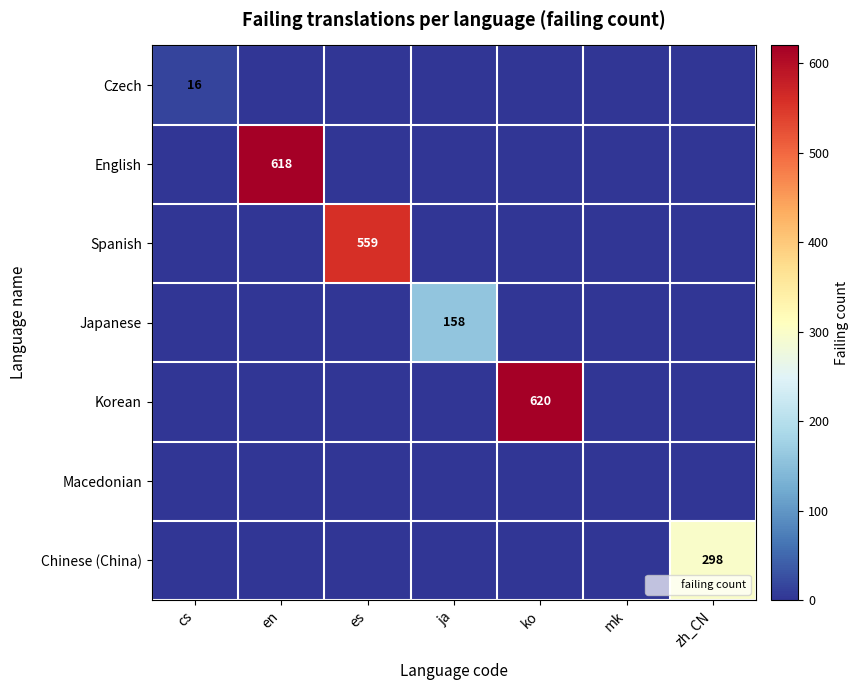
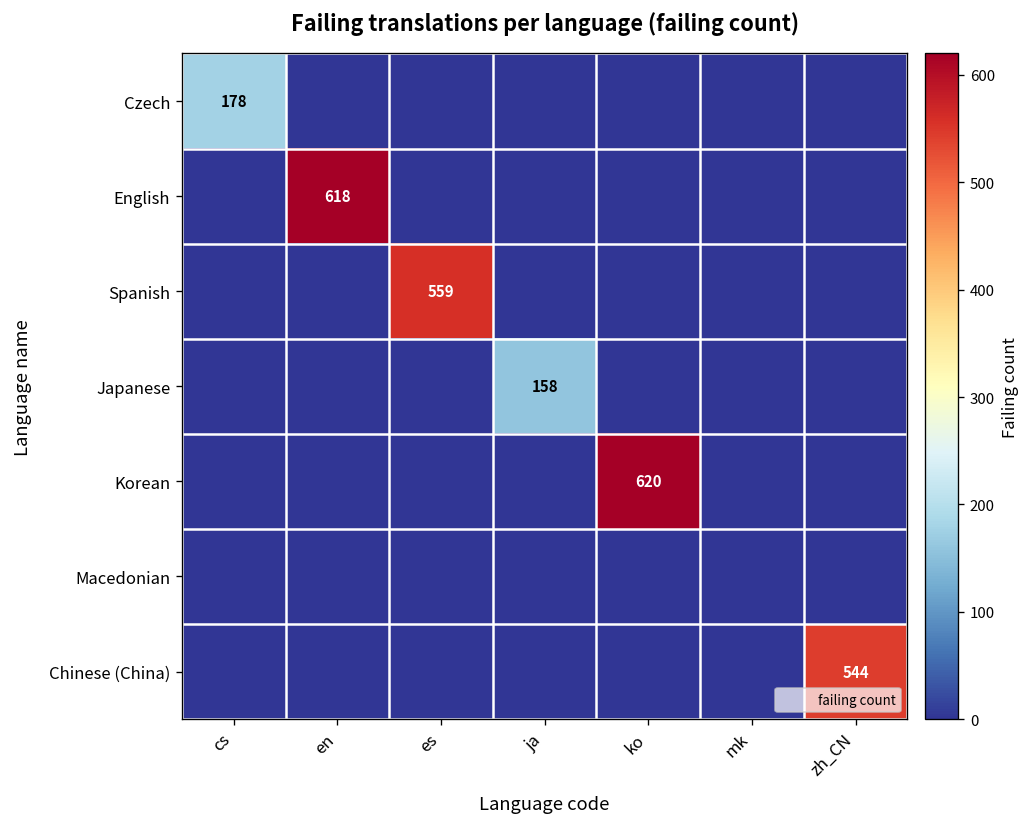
  {
    "Czech": {
-     "cs": 16
+     "cs": 178
    },
    "English": {
      "en": 618
    },
    "Spanish": {
      "es": 559
    },
    "Japanese": {
      "ja": 158
    },
    "Korean": {
      "ko": 620
    },
    "Chinese (China)": {
-     "zh_CN": 298
+     "zh_CN": 544
    }
  }
